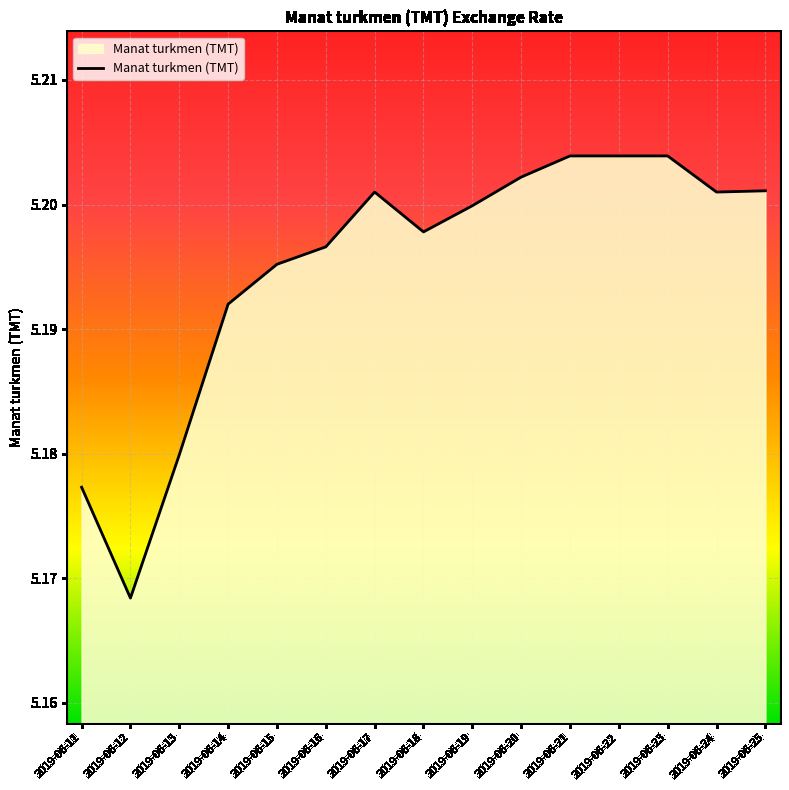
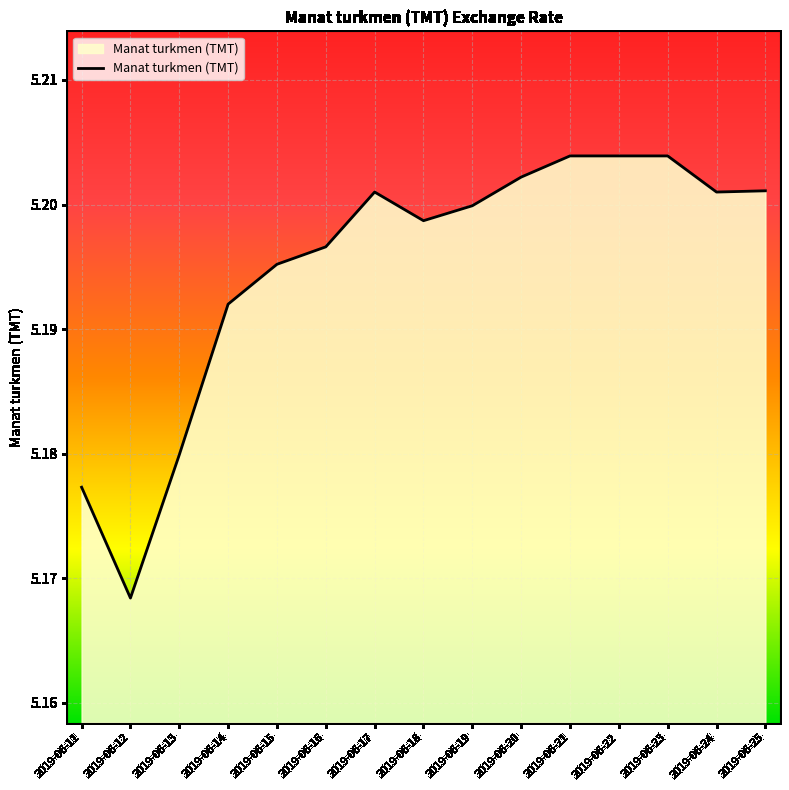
  {
    "2019-06-11": 5.1773,
    "2019-06-12": 5.1684,
    "2019-06-13": 5.1799,
    "2019-06-14": 5.1920,
    "2019-06-15": 5.1952,
    "2019-06-16": 5.1966,
    "2019-06-17": 5.2010,
-   "2019-06-18": 5.1978,
+   "2019-06-18": 5.1987,
    "2019-06-19": 5.1999,
    "2019-06-20": 5.2022,
    "2019-06-21": 5.2039,
    "2019-06-22": 5.2039,
    "2019-06-23": 5.2039,
    "2019-06-24": 5.2010,
    "2019-06-25": 5.2011
  }
